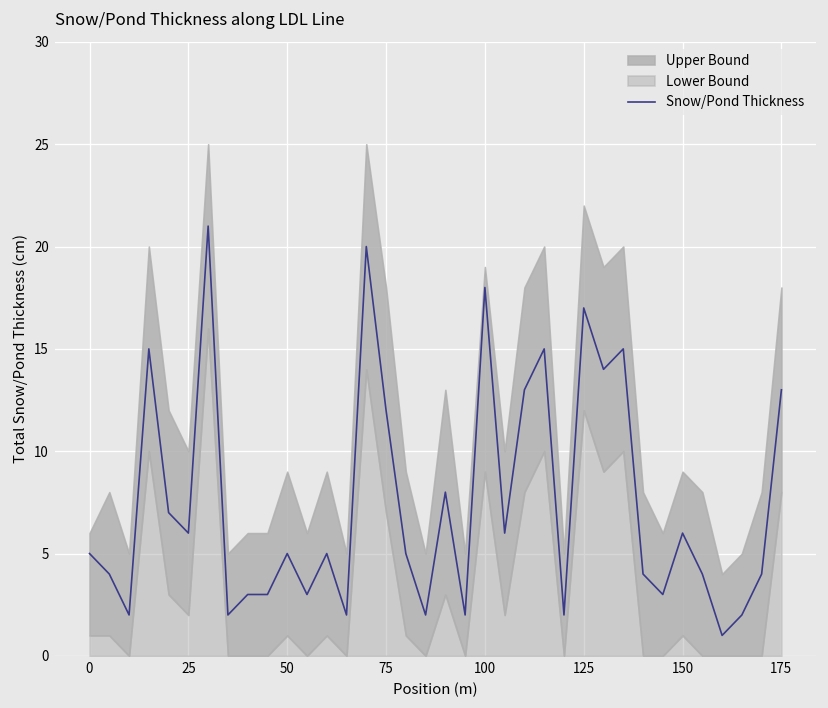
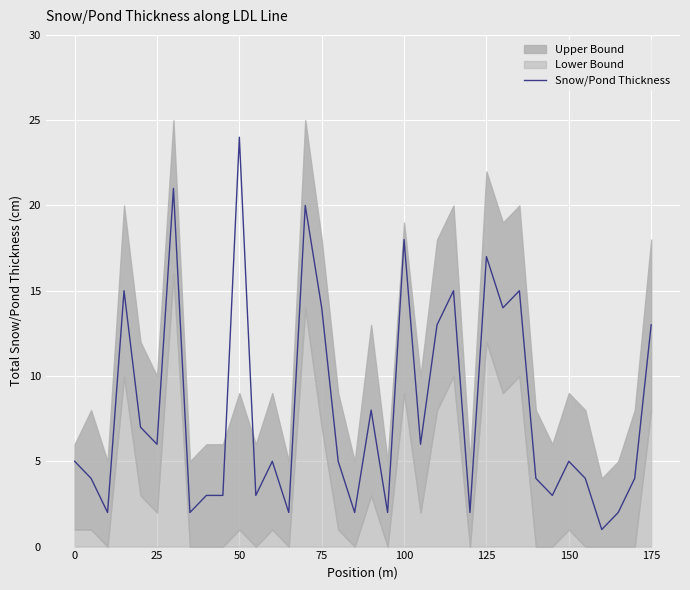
  {
    "Snow/Pond Thickness": {
      "0": 5,
      "25": 6,
-     "50": 5,
-     "75": 12,
+     "50": 24,
+     "75": 14,
      "100": 18,
      "125": 17,
-     "150": 6,
+     "150": 5,
      "175": 13
    }
  }
